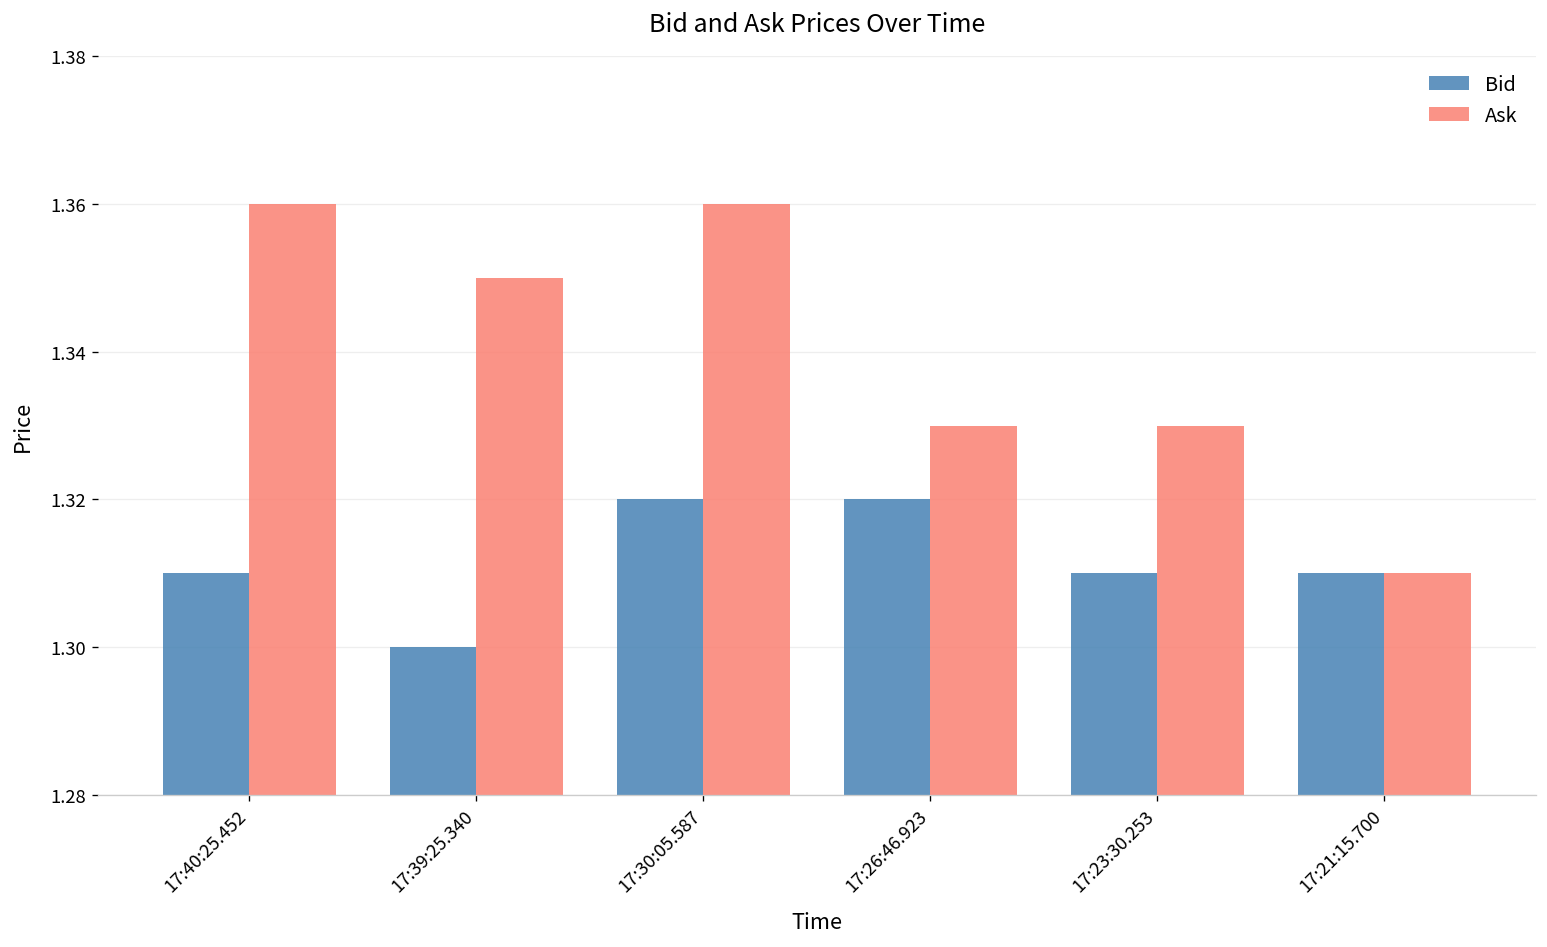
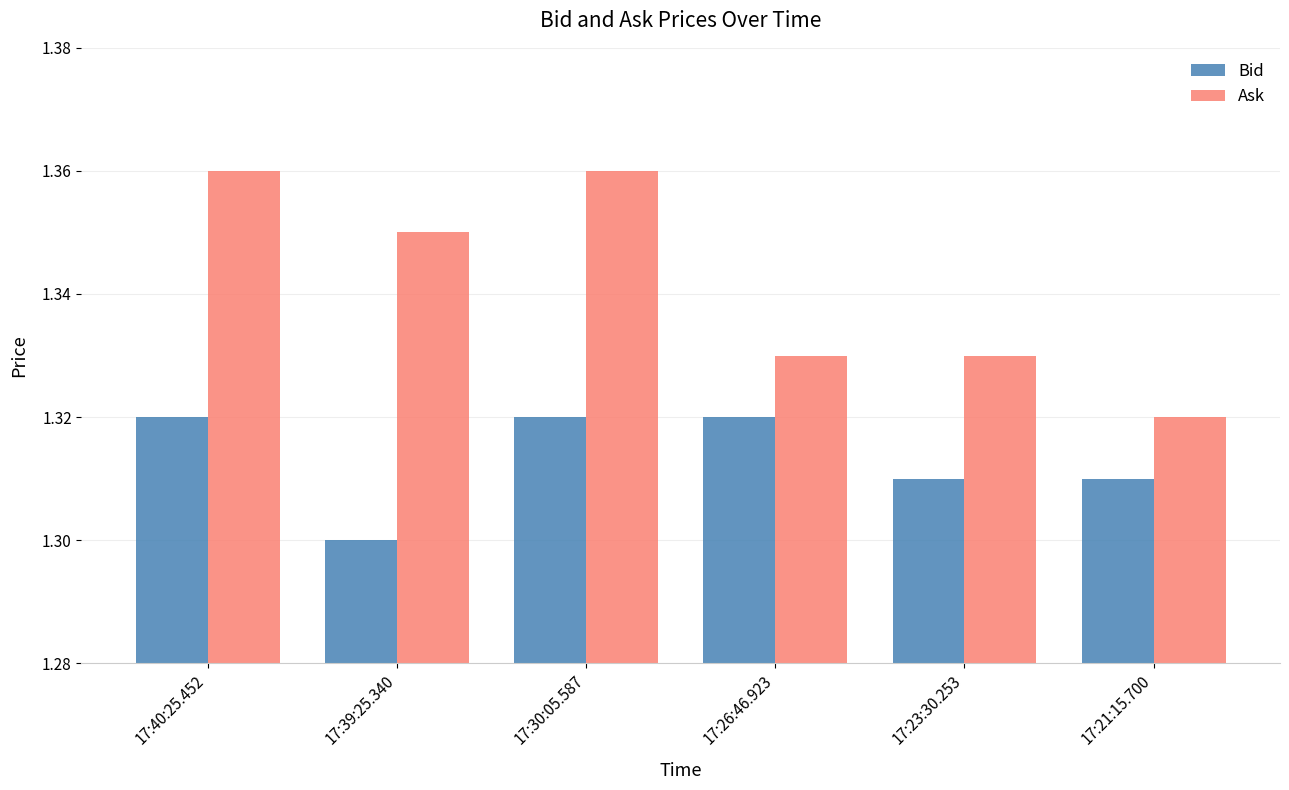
  {
    "Bid": {
-     "17:40:25.452": 1.31,
+     "17:40:25.452": 1.32,
      "17:39:25.340": 1.30,
      "17:30:05.587": 1.32,
      "17:26:46.923": 1.32,
      "17:23:30.253": 1.31,
      "17:21:15.700": 1.31
    },
    "Ask": {
      "17:40:25.452": 1.36,
      "17:39:25.340": 1.35,
      "17:30:05.587": 1.36,
      "17:26:46.923": 1.33,
      "17:23:30.253": 1.33,
-     "17:21:15.700": 1.31
+     "17:21:15.700": 1.32
    }
  }
